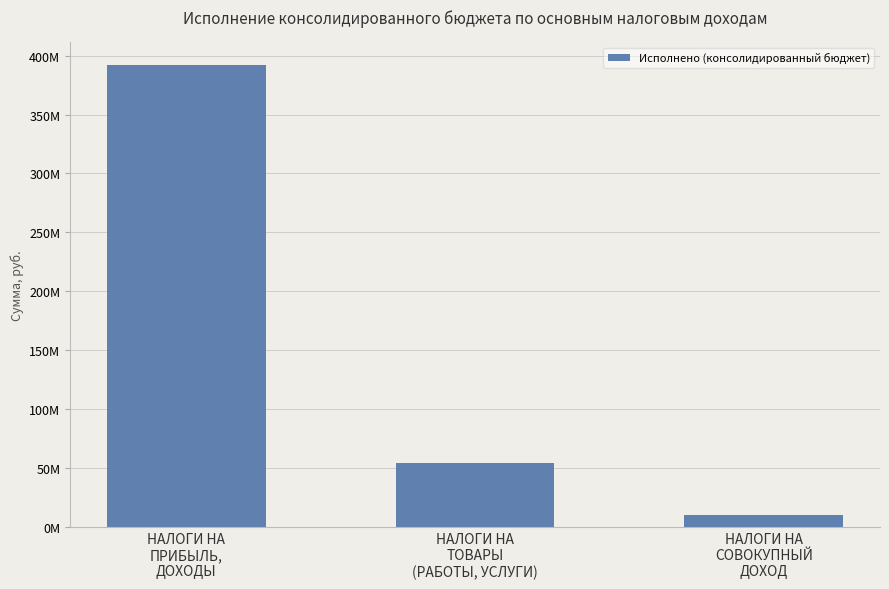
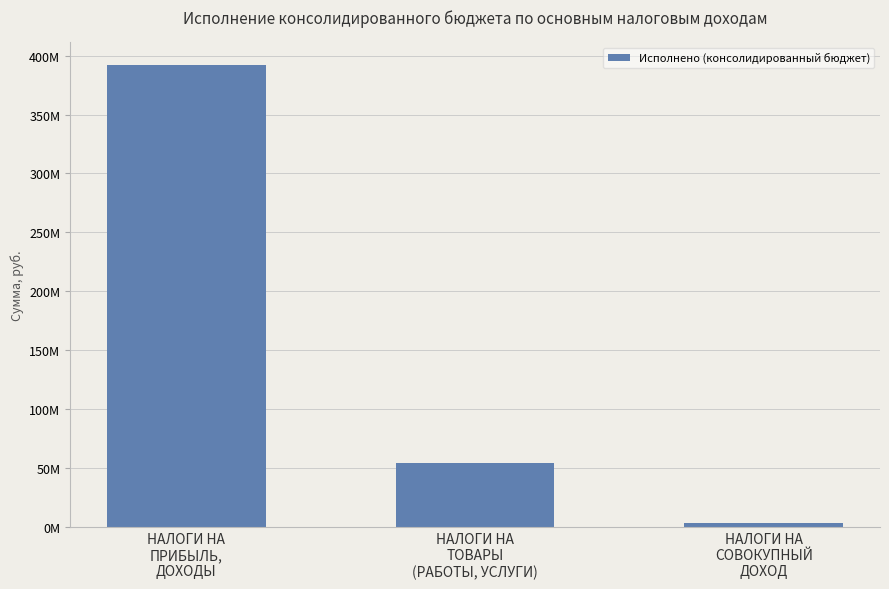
  {
    "НАЛОГИ НА ПРИБЫЛЬ, ДОХОДЫ": 392000000,
    "НАЛОГИ НА ТОВАРЫ (РАБОТЫ, УСЛУГИ)": 54000000,
-   "НАЛОГИ НА СОВОКУПНЫЙ ДОХОД": 11000000
+   "НАЛОГИ НА СОВОКУПНЫЙ ДОХОД": 4000000
  }
